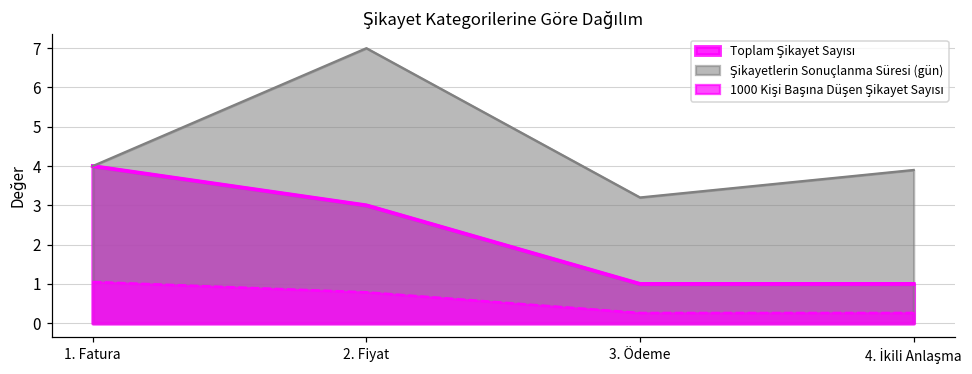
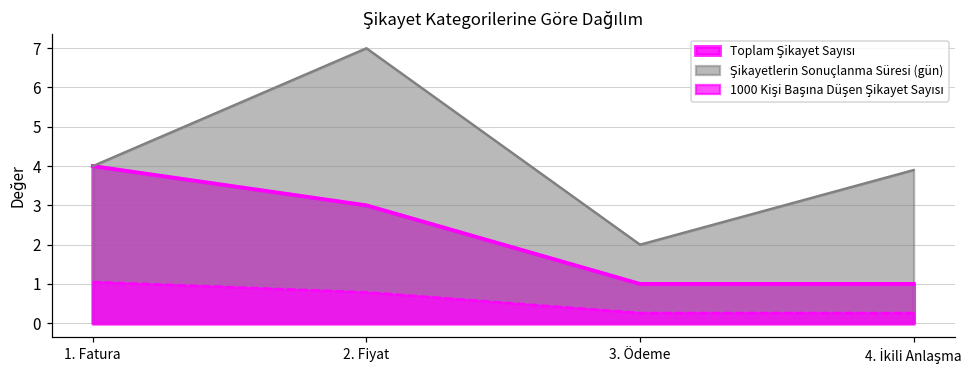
  {
    "Şikayetlerin Sonuçlanma Süresi (gün)": {
      "2. Fiyat": 7.0,
-     "3. Ödeme": 3.2,
+     "3. Ödeme": 2.0,
      "4. İkili Anlaşma": 3.9
    }
  }
